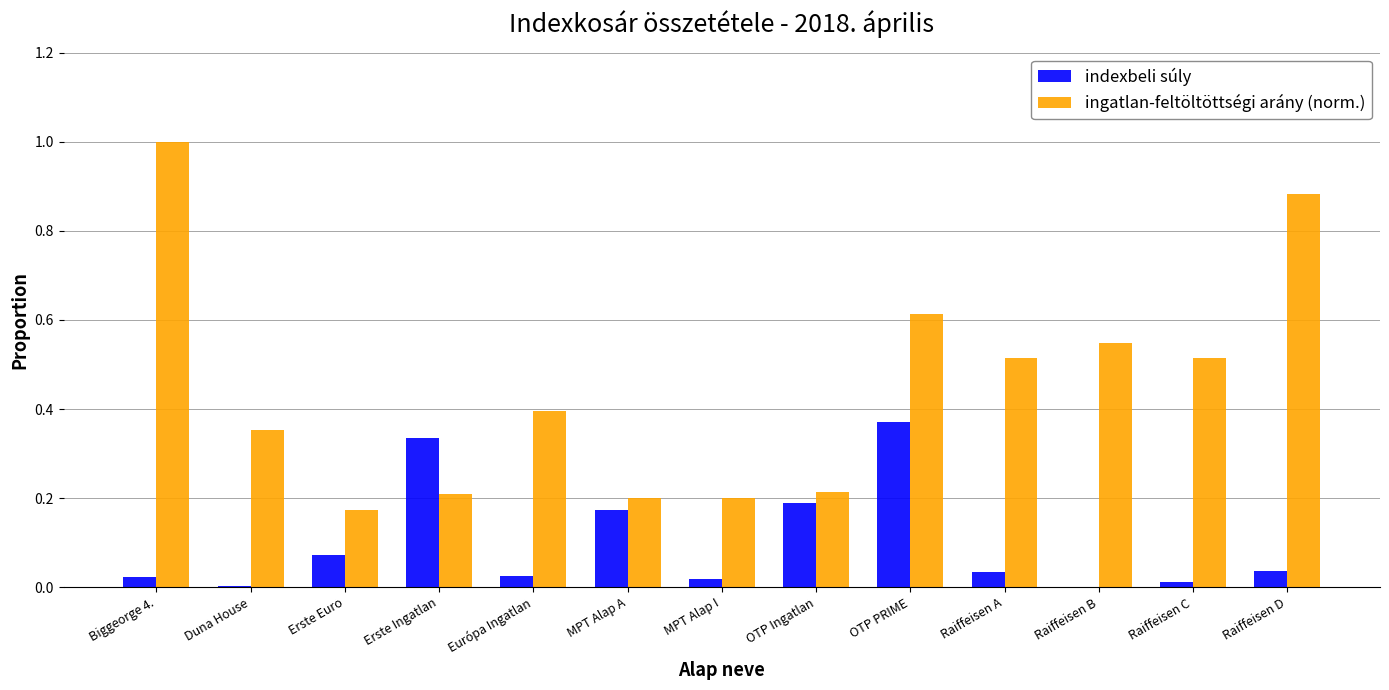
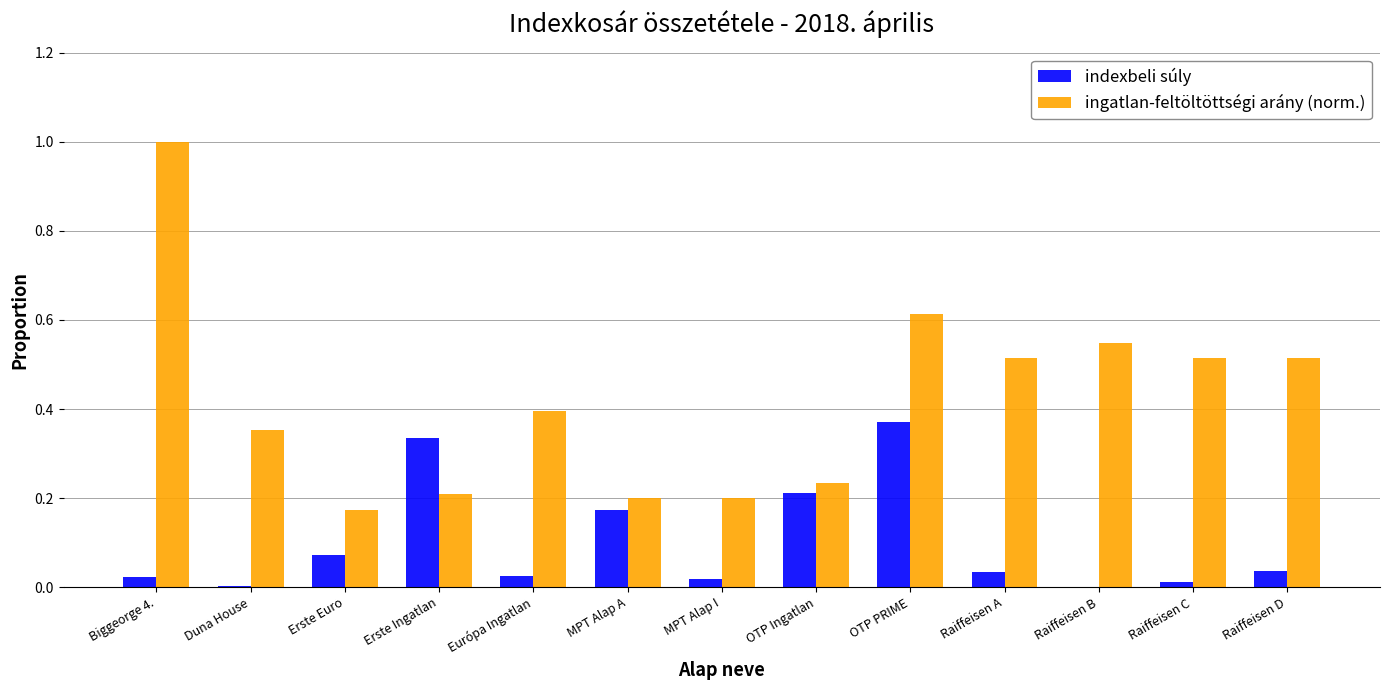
  {
    "indexbeli súly": {
      "Biggeorge 4.": 0.02,
      "Erste Euro": 0.07,
      "Erste Ingatlan": 0.34,
      "Európa Ingatlan": 0.02,
      "MPT Alap A": 0.17,
      "MPT Alap I": 0.02,
-     "OTP Ingatlan": 0.19,
+     "OTP Ingatlan": 0.21,
      "OTP PRIME": 0.37,
      "Raiffeisen A": 0.03,
      "Raiffeisen C": 0.01,
      "Raiffeisen D": 0.04
    },
    "ingatlan-feltöltöttségi arány (norm.)": {
      "Biggeorge 4.": 1.00,
      "Duna House": 0.35,
      "Erste Euro": 0.17,
      "Erste Ingatlan": 0.21,
      "Európa Ingatlan": 0.40,
      "MPT Alap A": 0.20,
      "MPT Alap I": 0.20,
-     "OTP Ingatlan": 0.21,
+     "OTP Ingatlan": 0.23,
      "OTP PRIME": 0.61,
      "Raiffeisen A": 0.51,
      "Raiffeisen B": 0.55,
      "Raiffeisen C": 0.51,
-     "Raiffeisen D": 0.88
+     "Raiffeisen D": 0.51
    }
  }
